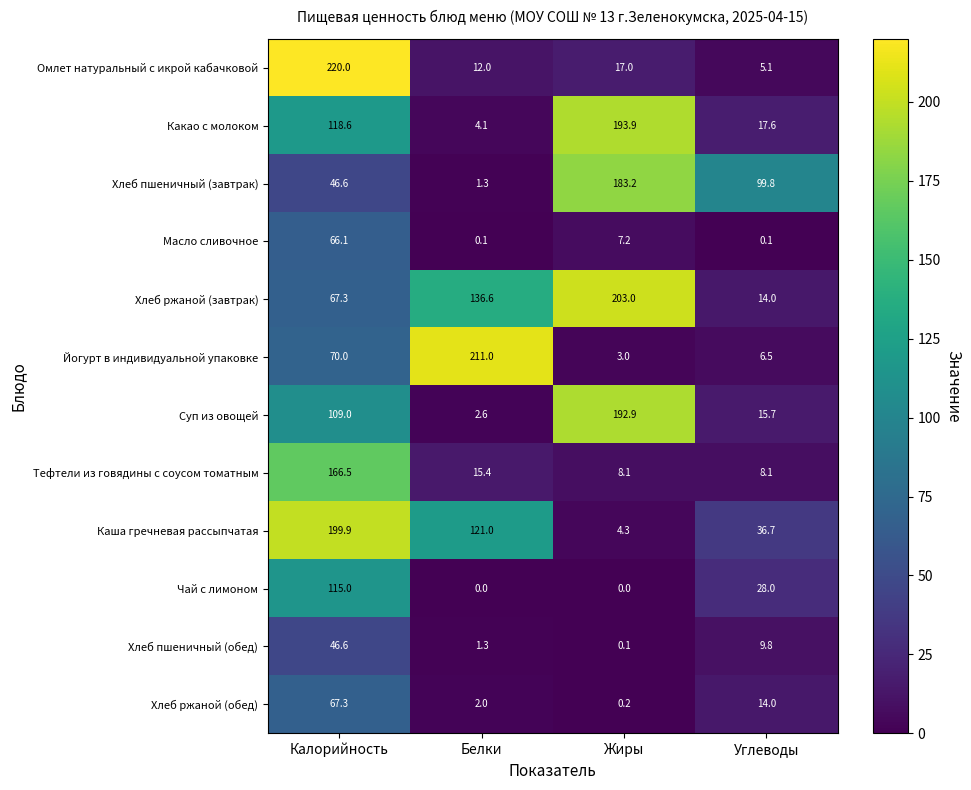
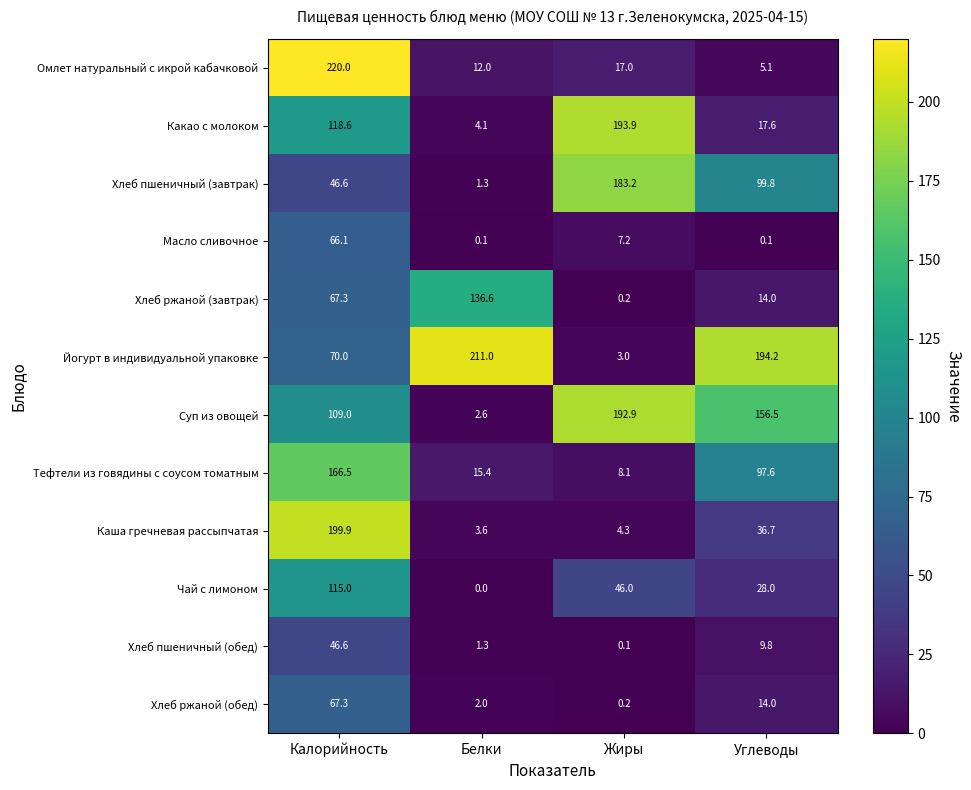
  {
    "Омлет натуральный с икрой кабачковой": {
      "Калорийность": 220.0,
      "Белки": 12.0,
      "Жиры": 17.0,
      "Углеводы": 5.1
    },
    "Какао с молоком": {
      "Калорийность": 118.6,
      "Белки": 4.1,
      "Жиры": 193.9,
      "Углеводы": 17.6
    },
    "Хлеб пшеничный (завтрак)": {
      "Калорийность": 46.6,
      "Белки": 1.3,
      "Жиры": 183.2,
      "Углеводы": 99.8
    },
    "Масло сливочное": {
      "Калорийность": 66.1,
      "Белки": 0.1,
      "Жиры": 7.2,
      "Углеводы": 0.1
    },
    "Хлеб ржаной (завтрак)": {
      "Калорийность": 67.3,
      "Белки": 136.6,
-     "Жиры": 203.0,
+     "Жиры": 0.2,
      "Углеводы": 14.0
    },
    "Йогурт в индивидуальной упаковке": {
      "Калорийность": 70.0,
      "Белки": 211.0,
      "Жиры": 3.0,
-     "Углеводы": 6.5
+     "Углеводы": 194.2
    },
    "Суп из овощей": {
      "Калорийность": 109.0,
      "Белки": 2.6,
      "Жиры": 192.9,
-     "Углеводы": 15.7
+     "Углеводы": 156.5
    },
    "Тефтели из говядины с соусом томатным": {
      "Калорийность": 166.5,
      "Белки": 15.4,
      "Жиры": 8.1,
-     "Углеводы": 8.1
+     "Углеводы": 97.6
    },
    "Каша гречневая рассыпчатая": {
      "Калорийность": 199.9,
-     "Белки": 121.0,
+     "Белки": 3.6,
      "Жиры": 4.3,
      "Углеводы": 36.7
    },
    "Чай с лимоном": {
      "Калорийность": 115.0,
      "Белки": 0.0,
-     "Жиры": 0.0,
+     "Жиры": 46.0,
      "Углеводы": 28.0
    },
    "Хлеб пшеничный (обед)": {
      "Калорийность": 46.6,
      "Белки": 1.3,
      "Жиры": 0.1,
      "Углеводы": 9.8
    },
    "Хлеб ржаной (обед)": {
      "Калорийность": 67.3,
      "Белки": 2.0,
      "Жиры": 0.2,
      "Углеводы": 14.0
    }
  }
